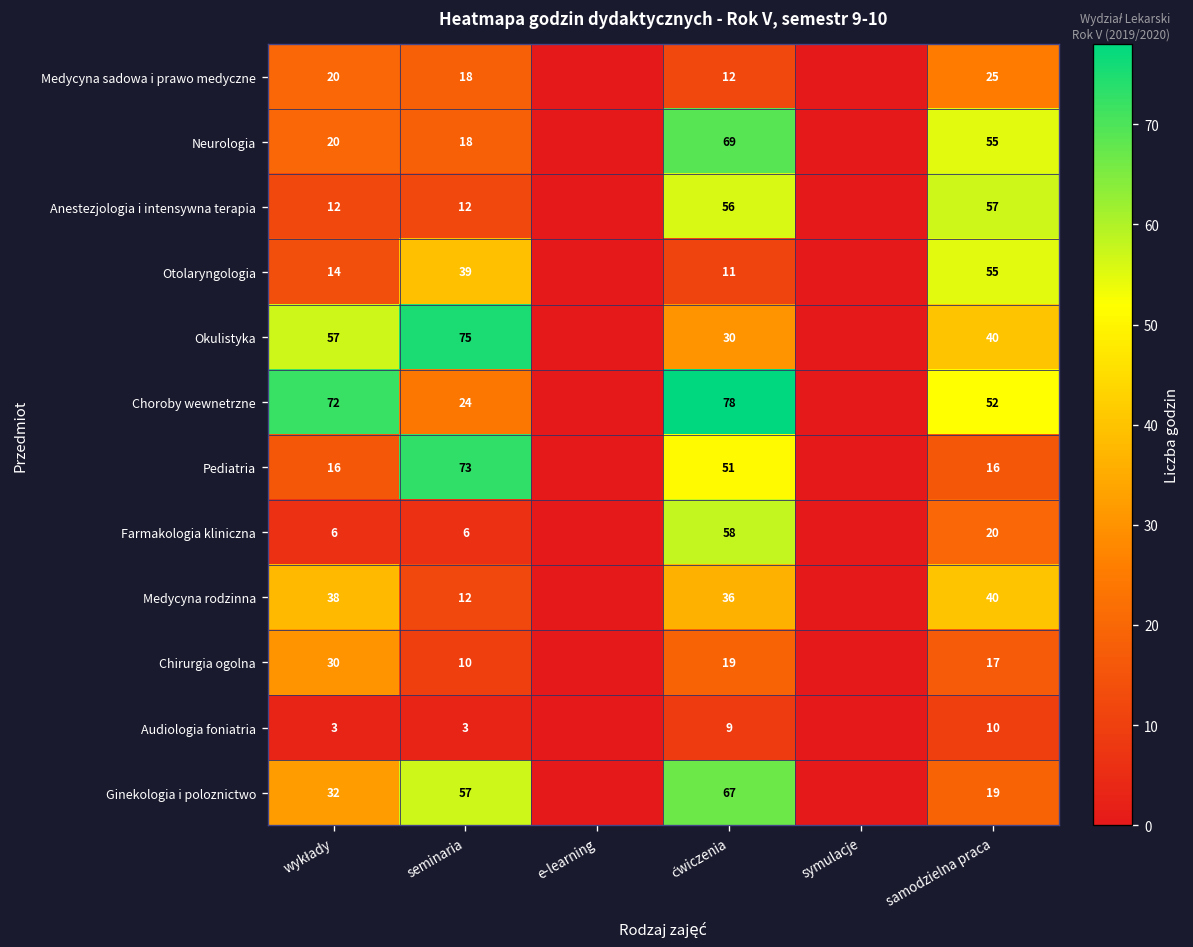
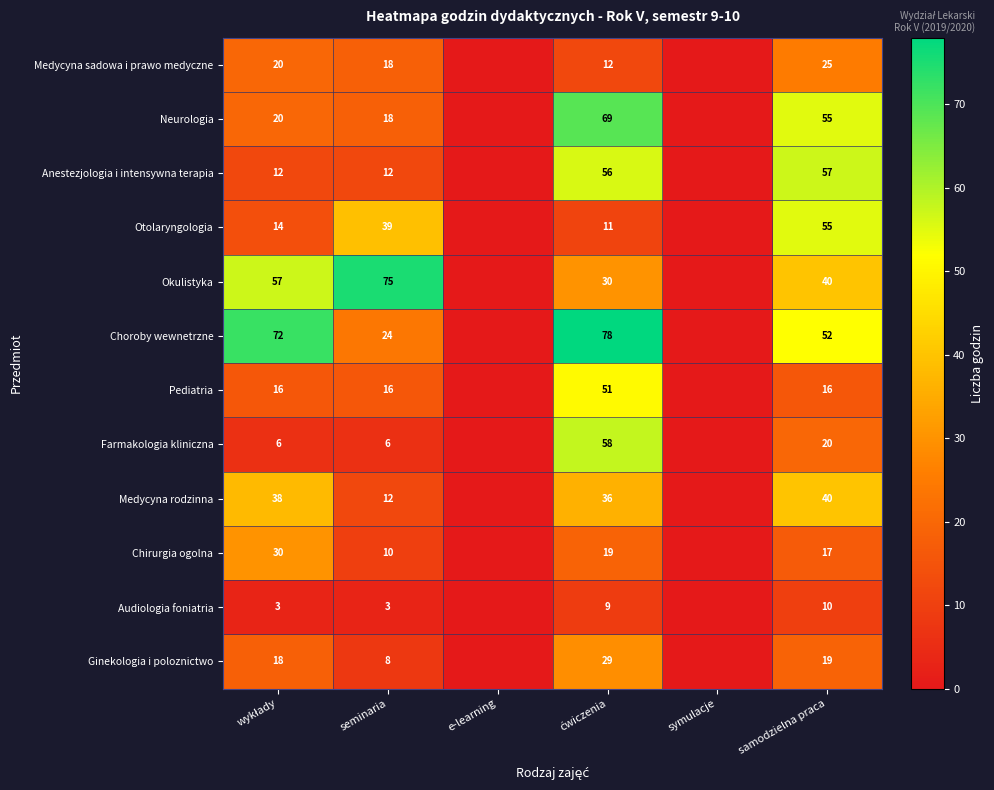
  {
    "Medycyna sadowa i prawo medyczne": {
      "wykłady": 20,
      "seminaria": 18,
      "ćwiczenia": 12,
      "samodzielna praca": 25
    },
    "Neurologia": {
      "wykłady": 20,
      "seminaria": 18,
      "ćwiczenia": 69,
      "samodzielna praca": 55
    },
    "Anestezjologia i intensywna terapia": {
      "wykłady": 12,
      "seminaria": 12,
      "ćwiczenia": 56,
      "samodzielna praca": 57
    },
    "Otolaryngologia": {
      "wykłady": 14,
      "seminaria": 39,
      "ćwiczenia": 11,
      "samodzielna praca": 55
    },
    "Okulistyka": {
      "wykłady": 57,
      "seminaria": 75,
      "ćwiczenia": 30,
      "samodzielna praca": 40
    },
    "Choroby wewnetrzne": {
      "wykłady": 72,
      "seminaria": 24,
      "ćwiczenia": 78,
      "samodzielna praca": 52
    },
    "Pediatria": {
      "wykłady": 16,
-     "seminaria": 73,
+     "seminaria": 16,
      "ćwiczenia": 51,
      "samodzielna praca": 16
    },
    "Farmakologia kliniczna": {
      "wykłady": 6,
      "seminaria": 6,
      "ćwiczenia": 58,
      "samodzielna praca": 20
    },
    "Medycyna rodzinna": {
      "wykłady": 38,
      "seminaria": 12,
      "ćwiczenia": 36,
      "samodzielna praca": 40
    },
    "Chirurgia ogolna": {
      "wykłady": 30,
      "seminaria": 10,
      "ćwiczenia": 19,
      "samodzielna praca": 17
    },
    "Audiologia foniatria": {
      "wykłady": 3,
      "seminaria": 3,
      "ćwiczenia": 9,
      "samodzielna praca": 10
    },
    "Ginekologia i poloznictwo": {
-     "wykłady": 32,
-     "seminaria": 57,
-     "ćwiczenia": 67,
+     "wykłady": 18,
+     "seminaria": 8,
+     "ćwiczenia": 29,
      "samodzielna praca": 19
    }
  }
